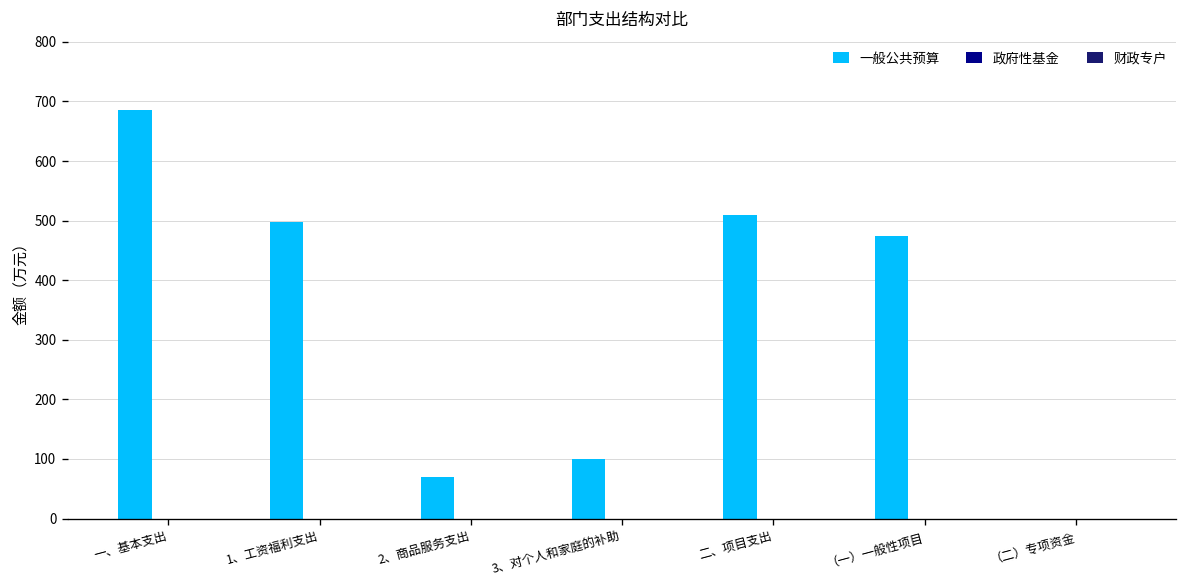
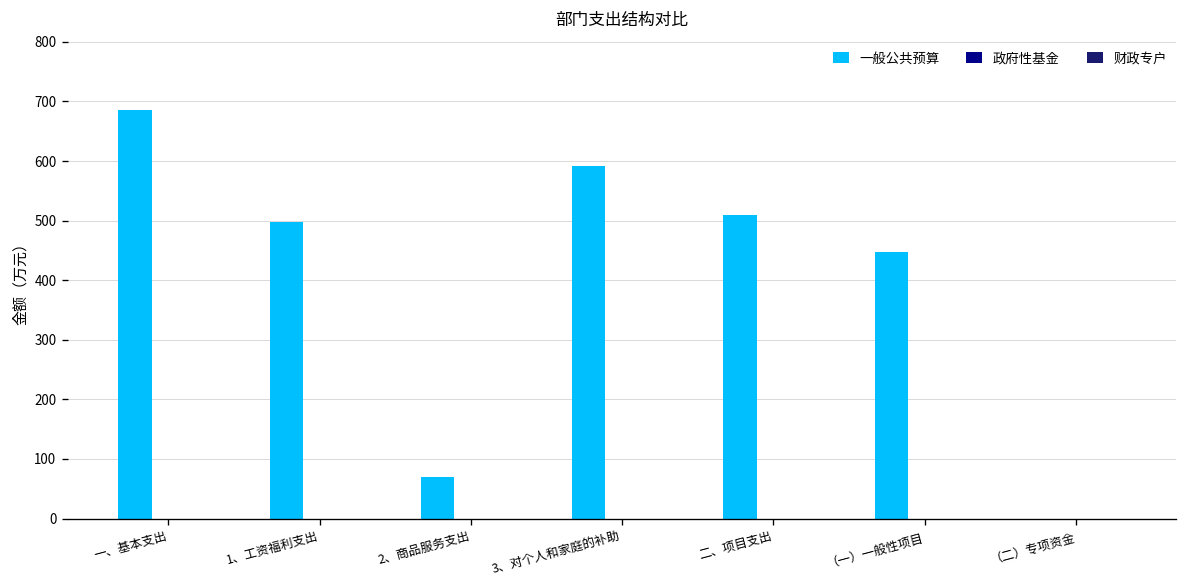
  {
    "一般公共预算": {
      "一、基本支出": 690,
      "1、工资福利支出": 500,
      "2、商品服务支出": 70,
-     "3、对个人和家庭的补助": 100,
+     "3、对个人和家庭的补助": 590,
      "二、项目支出": 510,
-     "（一）一般性项目": 470,
+     "（一）一般性项目": 450,
      "（二）专项资金": 0
    }
  }
